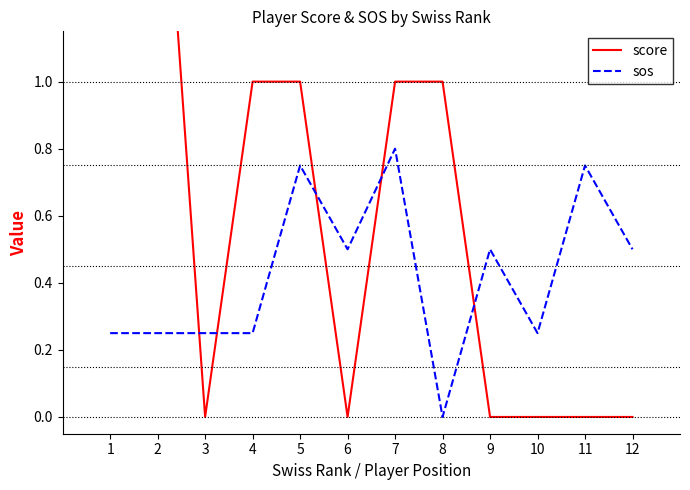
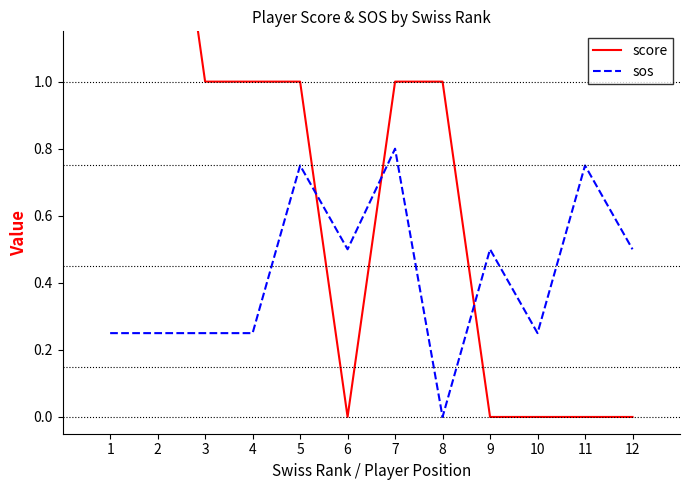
  {
    "score": {
-     "3": 0,
+     "3": 1,
      "4": 1,
      "5": 1,
      "6": 0,
      "7": 1,
      "8": 1,
      "9": 0,
      "10": 0,
      "11": 0,
      "12": 0
    },
    "sos": {
      "1": 0.25,
      "2": 0.25,
      "3": 0.25,
      "4": 0.25,
      "5": 0.75,
      "6": 0.50,
      "7": 0.80,
      "8": 0,
      "9": 0.50,
      "10": 0.25,
      "11": 0.75,
      "12": 0.50
    }
  }
